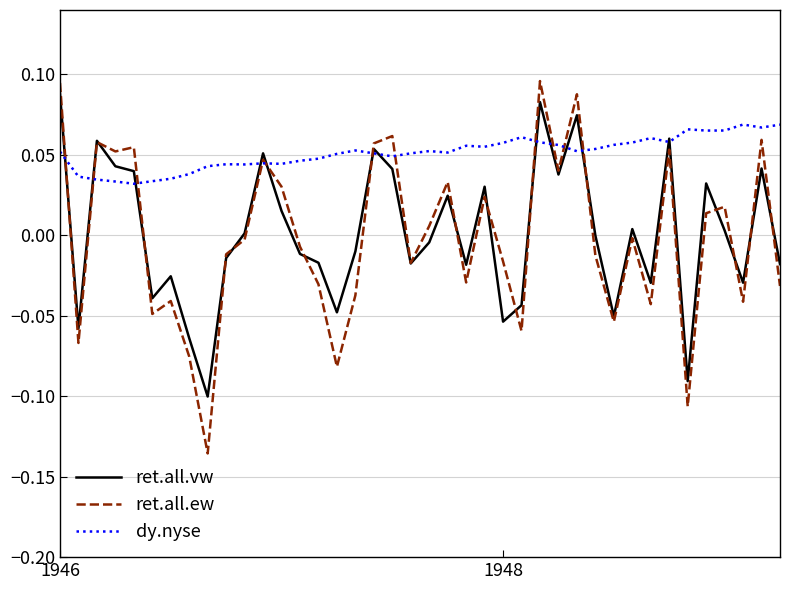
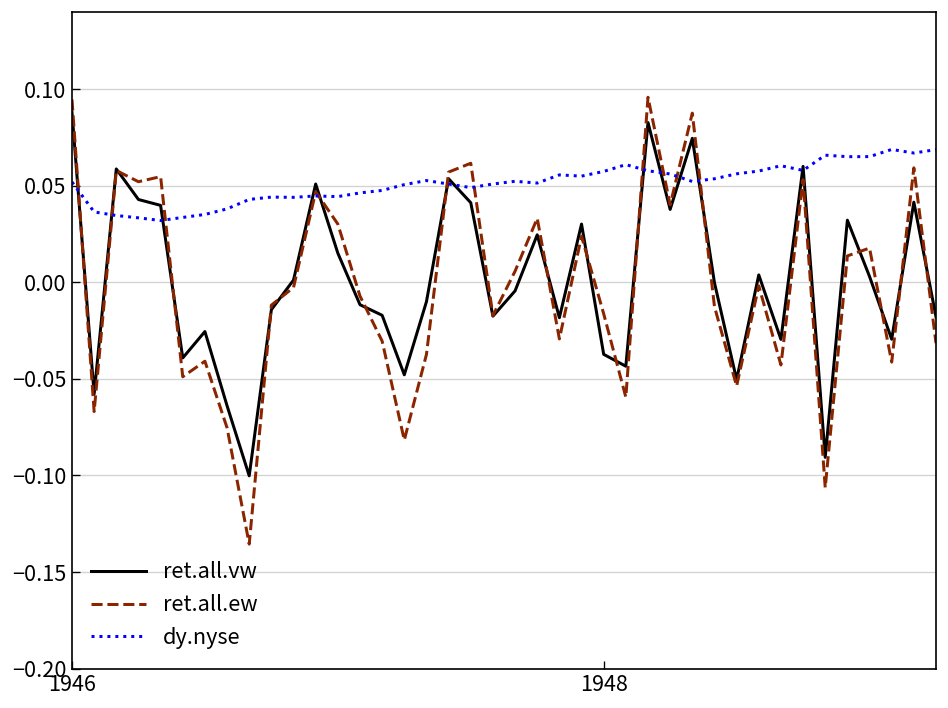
  {
    "ret.all.vw": {
      "1946": 0.088,
-     "1948": -0.054
+     "1948": -0.037
    },
    "ret.all.ew": {
      "1946": 0.095,
      "1948": -0.016
    },
    "dy.nyse": {
      "1946": 0.052,
      "1948": 0.057
    }
  }
